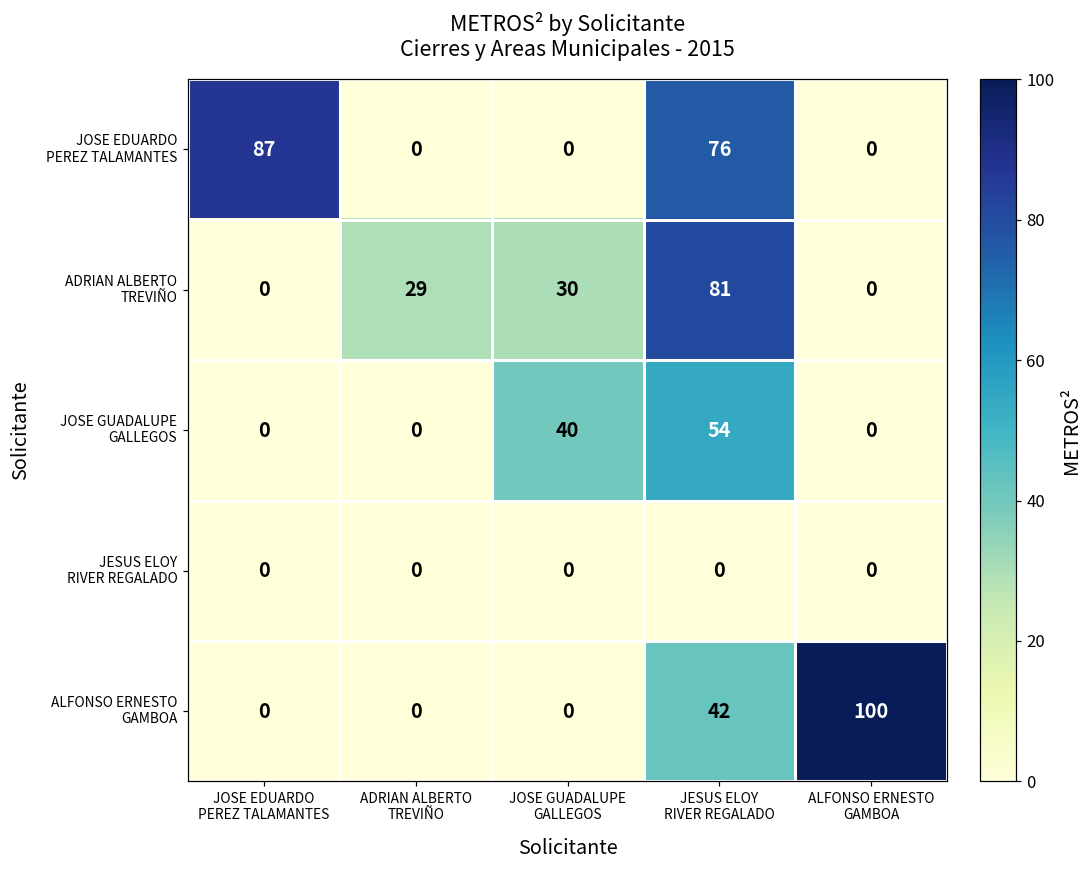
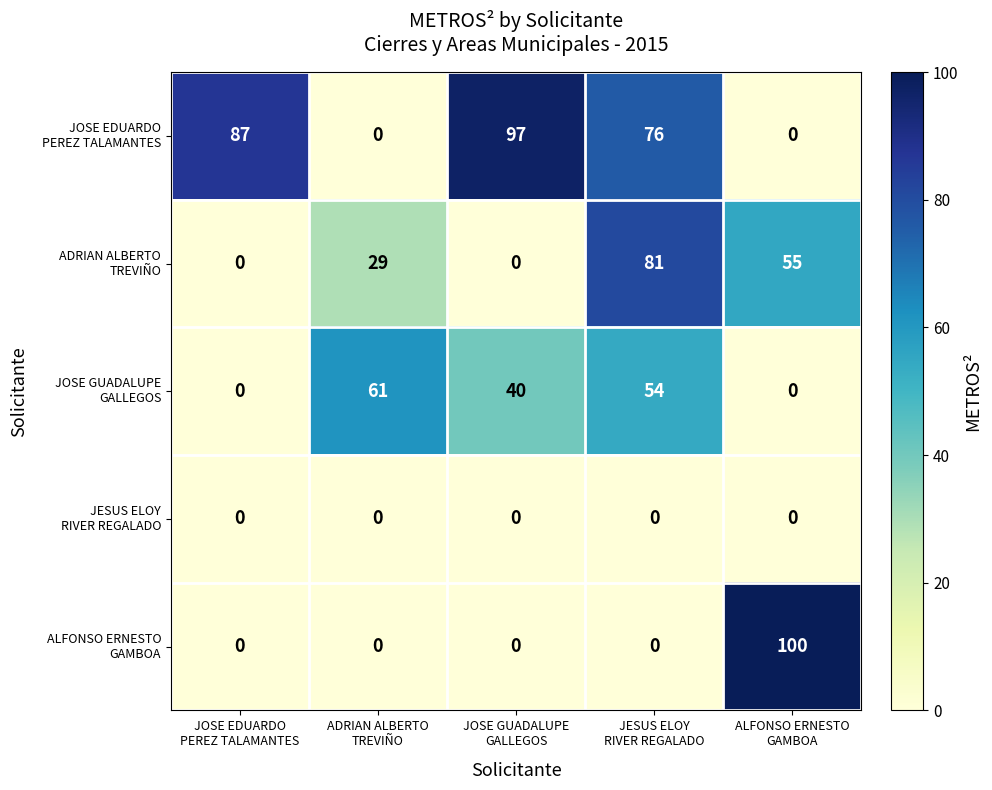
  {
    "JOSE EDUARDO PEREZ TALAMANTES": {
      "JOSE EDUARDO PEREZ TALAMANTES": 87,
      "ADRIAN ALBERTO TREVIÑO": 0,
-     "JOSE GUADALUPE GALLEGOS": 0,
+     "JOSE GUADALUPE GALLEGOS": 97,
      "JESUS ELOY RIVER REGALADO": 76,
      "ALFONSO ERNESTO GAMBOA": 0
    },
    "ADRIAN ALBERTO TREVIÑO": {
      "JOSE EDUARDO PEREZ TALAMANTES": 0,
      "ADRIAN ALBERTO TREVIÑO": 29,
-     "JOSE GUADALUPE GALLEGOS": 30,
+     "JOSE GUADALUPE GALLEGOS": 0,
      "JESUS ELOY RIVER REGALADO": 81,
-     "ALFONSO ERNESTO GAMBOA": 0
+     "ALFONSO ERNESTO GAMBOA": 55
    },
    "JOSE GUADALUPE GALLEGOS": {
      "JOSE EDUARDO PEREZ TALAMANTES": 0,
-     "ADRIAN ALBERTO TREVIÑO": 0,
+     "ADRIAN ALBERTO TREVIÑO": 61,
      "JOSE GUADALUPE GALLEGOS": 40,
      "JESUS ELOY RIVER REGALADO": 54,
      "ALFONSO ERNESTO GAMBOA": 0
    },
    "JESUS ELOY RIVER REGALADO": {
      "JOSE EDUARDO PEREZ TALAMANTES": 0,
      "ADRIAN ALBERTO TREVIÑO": 0,
      "JOSE GUADALUPE GALLEGOS": 0,
      "JESUS ELOY RIVER REGALADO": 0,
      "ALFONSO ERNESTO GAMBOA": 0
    },
    "ALFONSO ERNESTO GAMBOA": {
      "JOSE EDUARDO PEREZ TALAMANTES": 0,
      "ADRIAN ALBERTO TREVIÑO": 0,
      "JOSE GUADALUPE GALLEGOS": 0,
-     "JESUS ELOY RIVER REGALADO": 42,
+     "JESUS ELOY RIVER REGALADO": 0,
      "ALFONSO ERNESTO GAMBOA": 100
    }
  }
